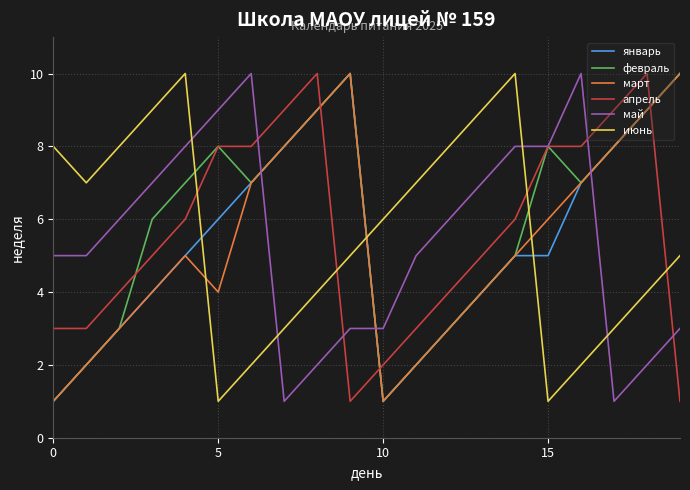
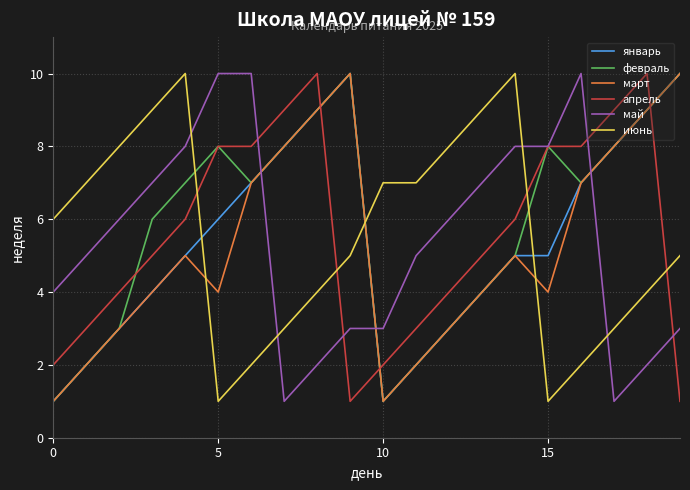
  {
    "январь": {
      "5": 6,
      "15": 5
    },
    "март": {
      "5": 4,
-     "15": 6
+     "15": 4
    },
    "апрель": {
-     "0": 3,
+     "0": 2,
      "10": 2
    },
    "май": {
-     "0": 5,
-     "5": 9,
+     "0": 4,
+     "5": 10,
      "10": 3
    },
    "июнь": {
-     "0": 8,
+     "0": 6,
      "5": 1,
-     "10": 6,
+     "10": 7,
      "15": 1
    }
  }
